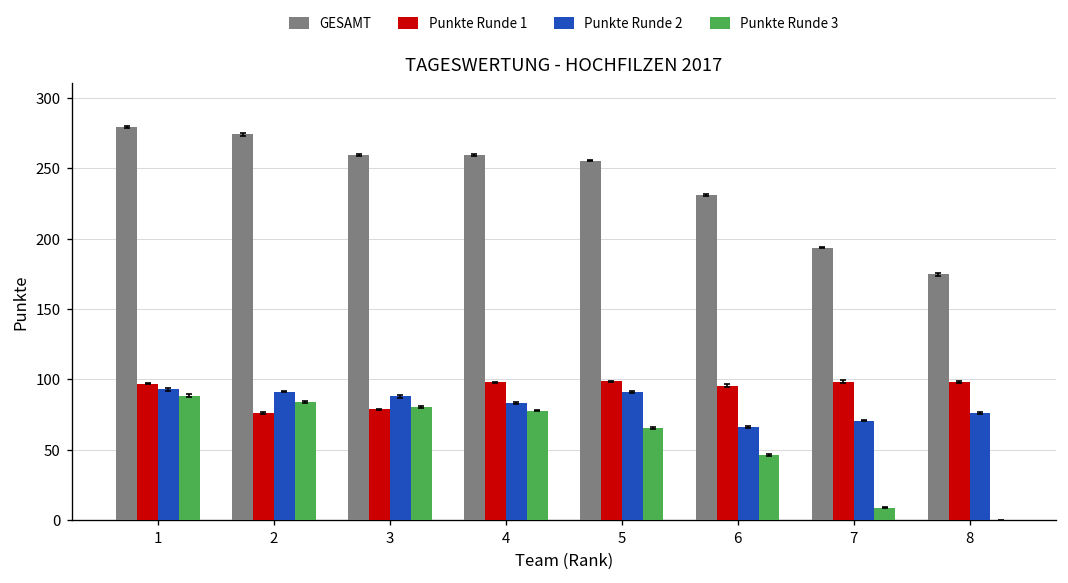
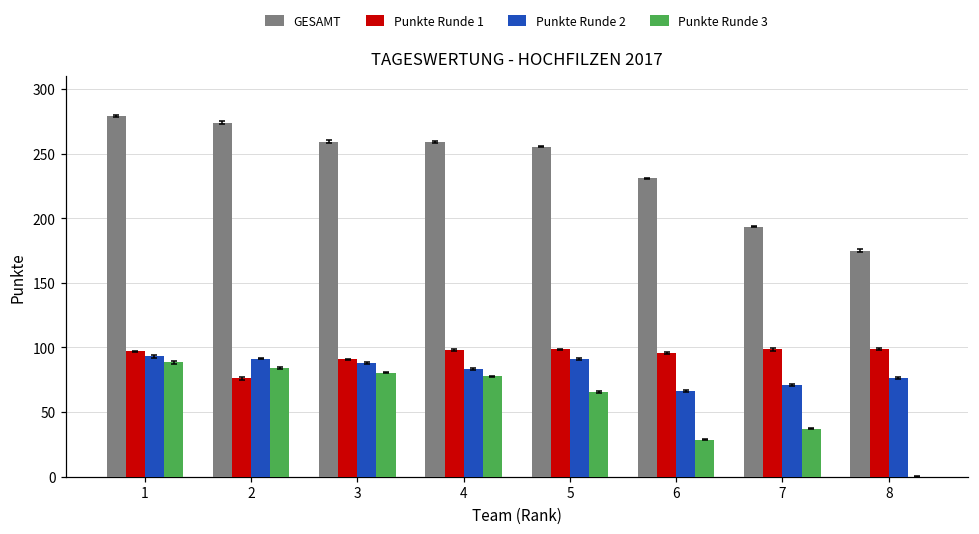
  {
    "GESAMT": {
      "1": 279,
      "2": 274,
      "3": 259,
      "4": 259,
      "5": 255,
      "6": 231,
      "7": 193,
      "8": 175
    },
    "Punkte Runde 1": {
      "1": 97,
      "2": 76,
-     "3": 79,
+     "3": 91,
      "4": 98,
      "5": 99,
      "6": 96,
      "7": 98,
      "8": 98
    },
    "Punkte Runde 3": {
      "1": 89,
      "2": 84,
      "3": 81,
      "4": 78,
      "5": 66,
-     "6": 47,
-     "7": 9,
+     "6": 29,
+     "7": 37,
      "8": 0
    }
  }
